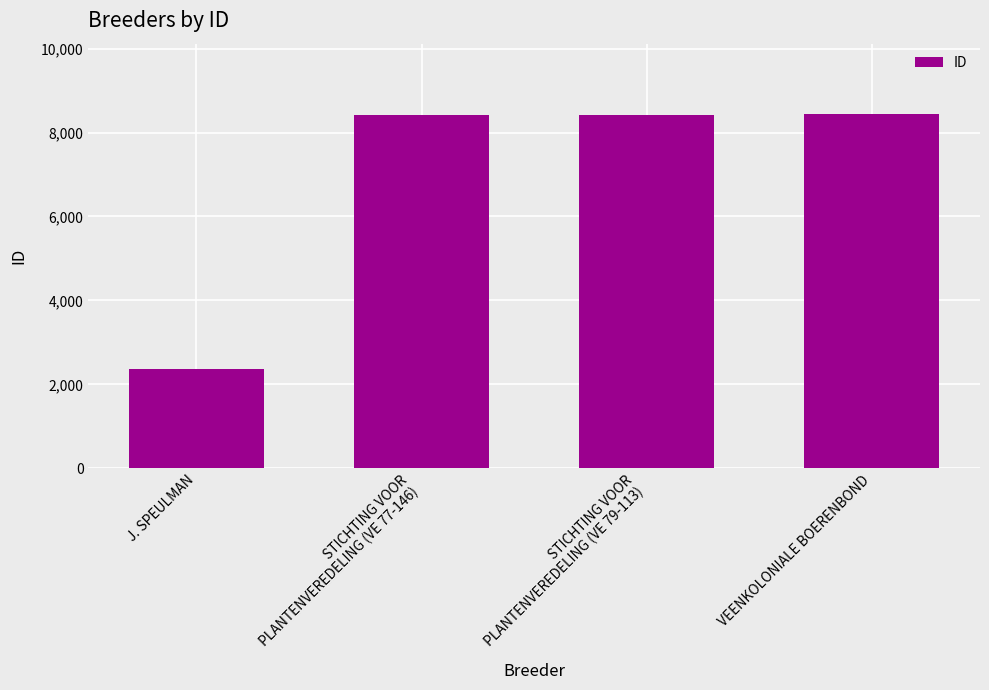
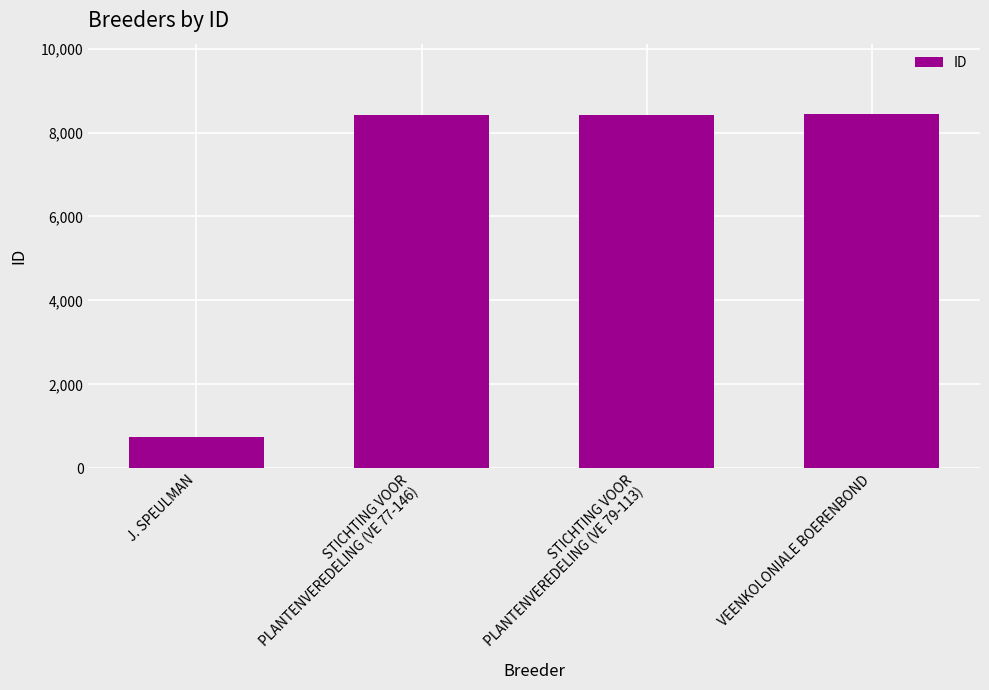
  {
-   "J. SPEULMAN": "2,400",
+   "J. SPEULMAN": "700",
    "STICHTING VOOR PLANTENVEREDELING (VE 77-146)": "8,400",
    "STICHTING VOOR PLANTENVEREDELING (VE 79-113)": "8,400",
    "VEENKOLONIALE BOERENBOND": "8,400"
  }
